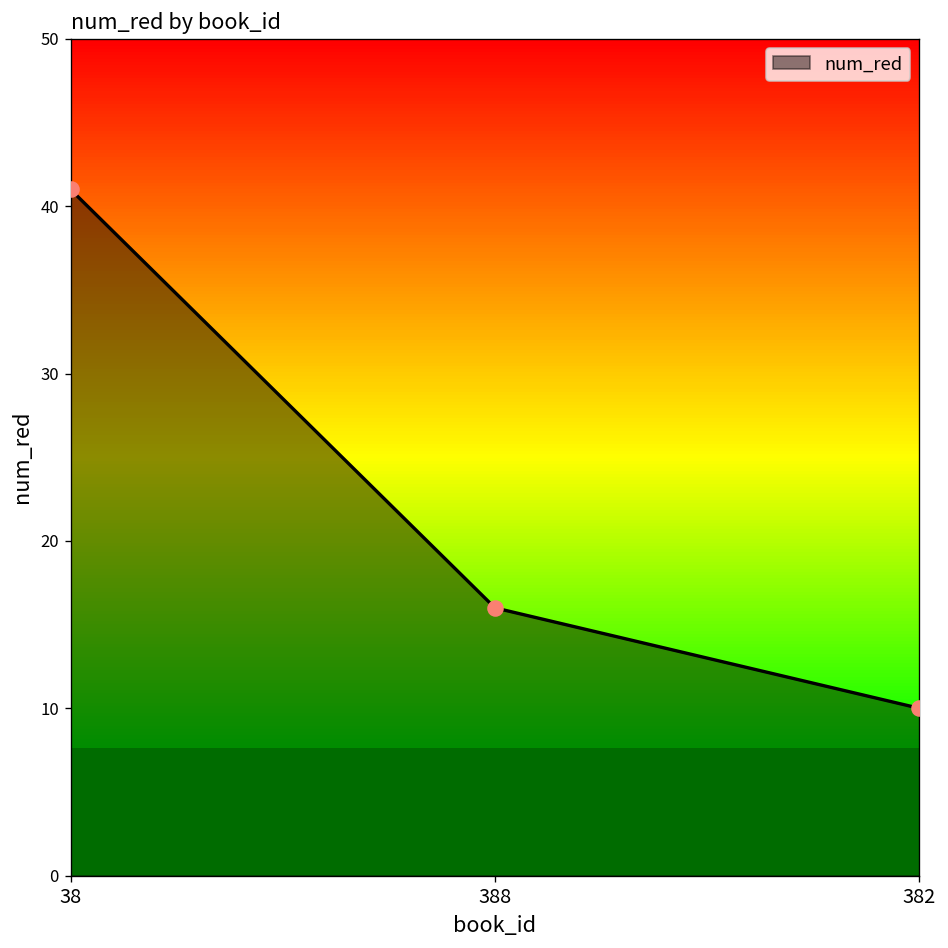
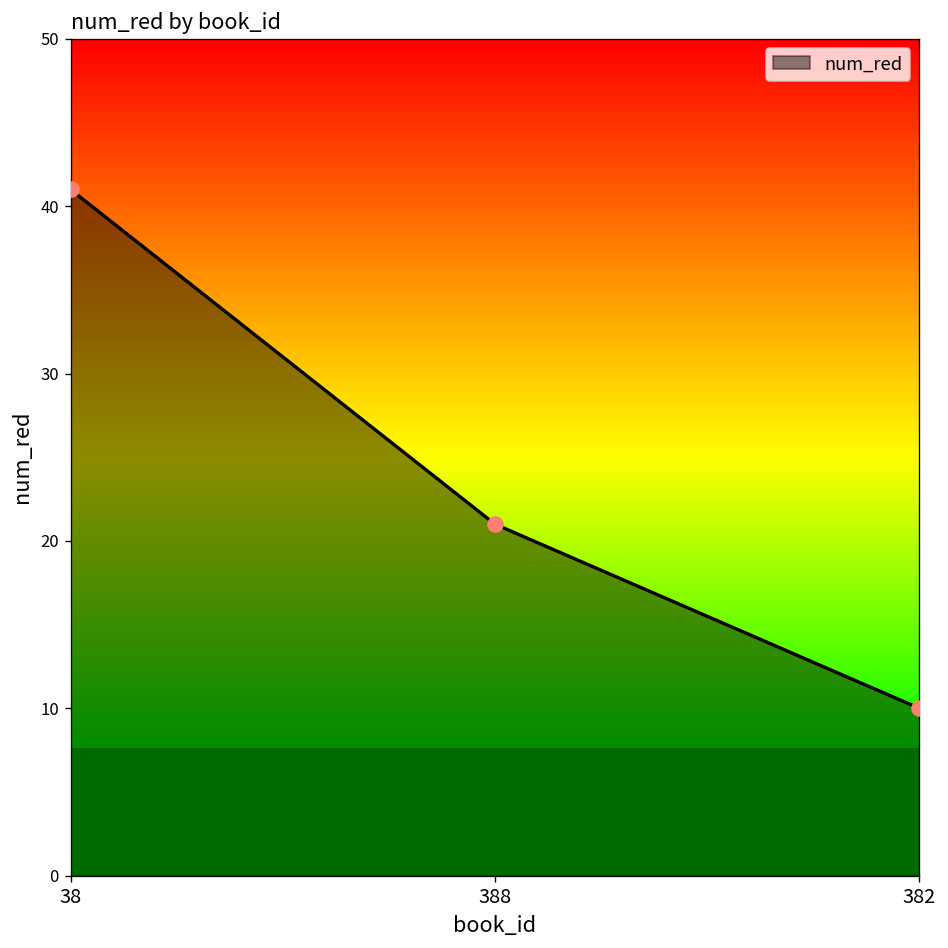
  {
    "38": 41,
-   "388": 16,
+   "388": 21,
    "382": 10
  }
